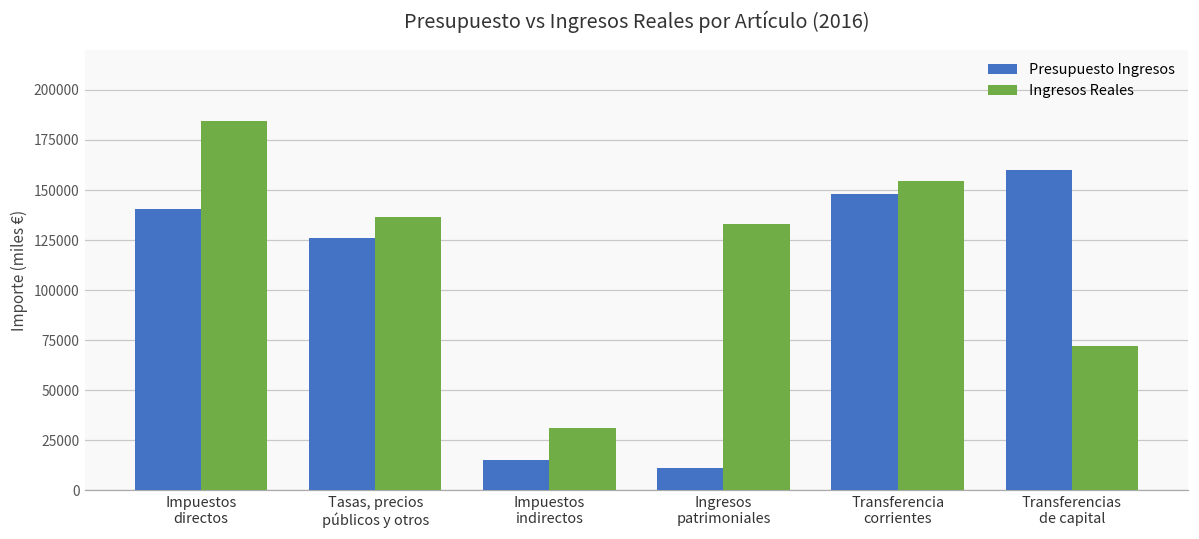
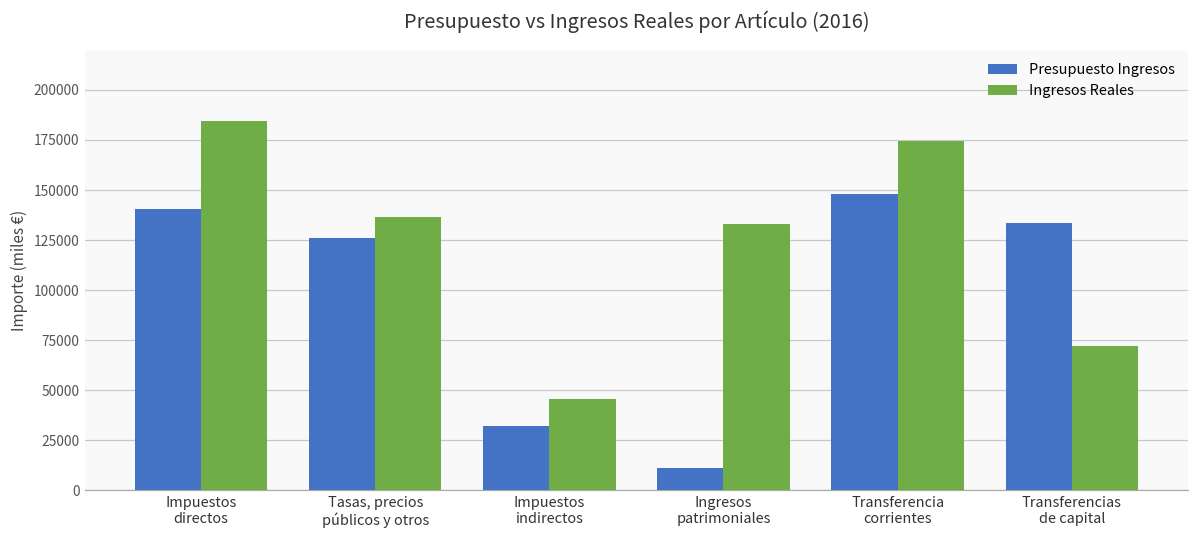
  {
    "Presupuesto Ingresos": {
      "Impuestos directos": 140000,
      "Tasas, precios públicos y otros": 126000,
-     "Impuestos indirectos": 15000,
+     "Impuestos indirectos": 32000,
      "Ingresos patrimoniales": 11000,
      "Transferencia corrientes": 148000,
-     "Transferencias de capital": 160000
+     "Transferencias de capital": 134000
    },
    "Ingresos Reales": {
      "Impuestos directos": 184000,
      "Tasas, precios públicos y otros": 136000,
-     "Impuestos indirectos": 31000,
+     "Impuestos indirectos": 46000,
      "Ingresos patrimoniales": 133000,
-     "Transferencia corrientes": 155000,
+     "Transferencia corrientes": 174000,
      "Transferencias de capital": 72000
    }
  }
